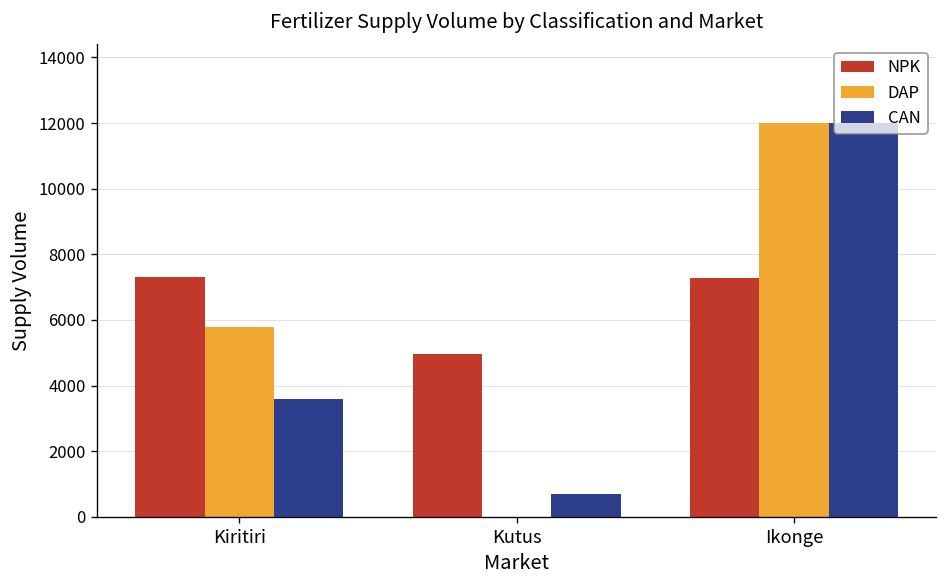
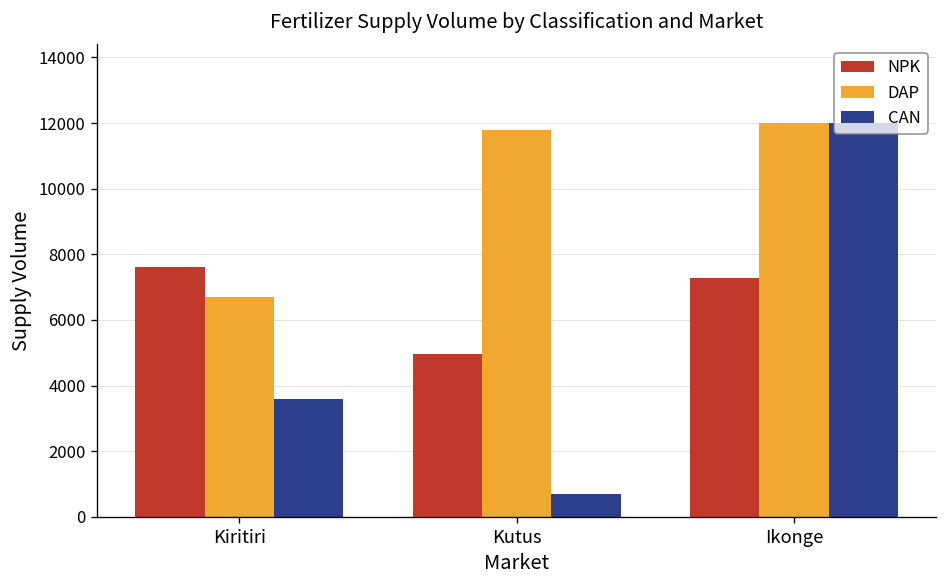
  {
    "NPK": {
-     "Kiritiri": 7300,
+     "Kiritiri": 7600,
      "Kutus": 5000,
      "Ikonge": 7300
    },
    "DAP": {
-     "Kiritiri": 5800,
-     "Kutus": 0,
+     "Kiritiri": 6700,
+     "Kutus": 11800,
      "Ikonge": 12000
    },
    "CAN": {
      "Kiritiri": 3600,
      "Kutus": 700
    }
  }
